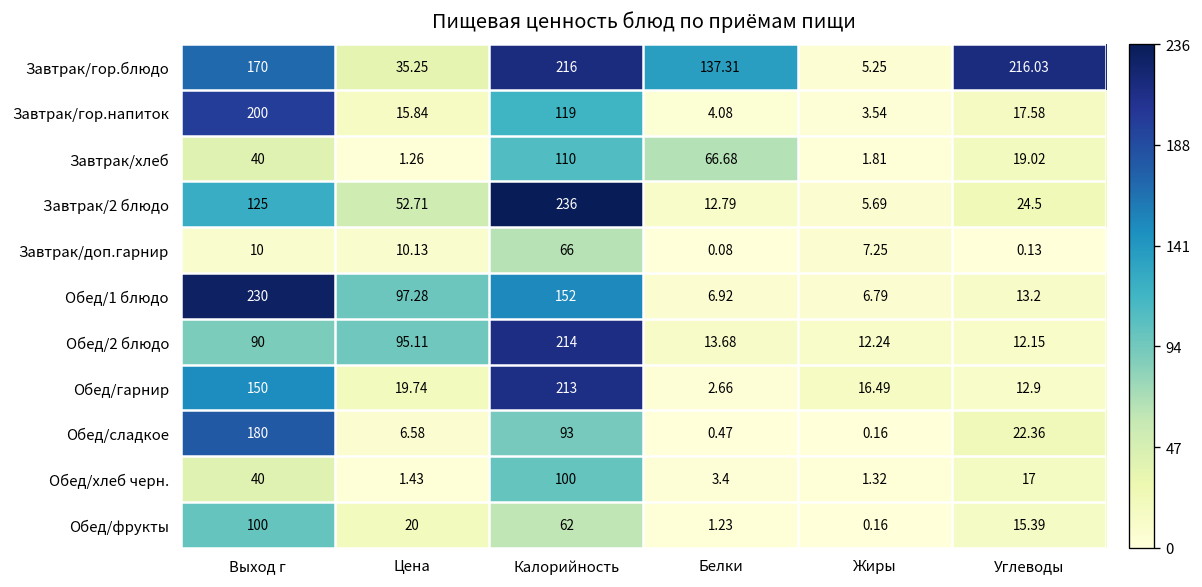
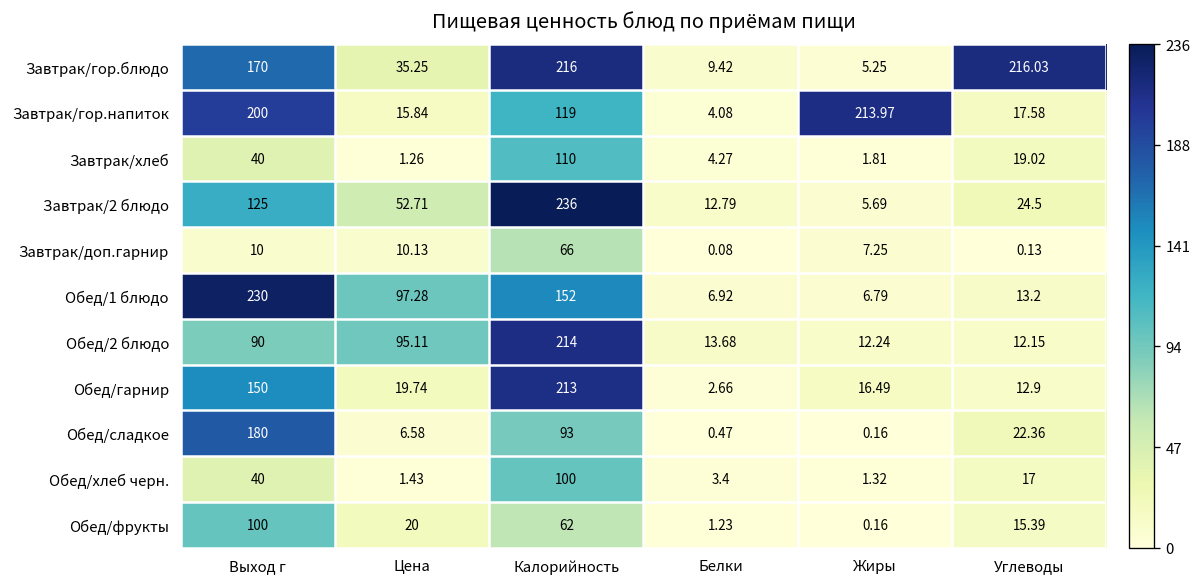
  {
    "Завтрак/гор.блюдо": {
      "Выход г": 170,
      "Цена": 35.25,
      "Калорийность": 216,
-     "Белки": 137.31,
+     "Белки": 9.42,
      "Жиры": 5.25,
      "Углеводы": 216.03
    },
    "Завтрак/гор.напиток": {
      "Выход г": 200,
      "Цена": 15.84,
      "Калорийность": 119,
      "Белки": 4.08,
-     "Жиры": 3.54,
+     "Жиры": 213.97,
      "Углеводы": 17.58
    },
    "Завтрак/хлеб": {
      "Выход г": 40,
      "Цена": 1.26,
      "Калорийность": 110,
-     "Белки": 66.68,
+     "Белки": 4.27,
      "Жиры": 1.81,
      "Углеводы": 19.02
    },
    "Завтрак/2 блюдо": {
      "Выход г": 125,
      "Цена": 52.71,
      "Калорийность": 236,
      "Белки": 12.79,
      "Жиры": 5.69,
      "Углеводы": 24.5
    },
    "Завтрак/доп.гарнир": {
      "Выход г": 10,
      "Цена": 10.13,
      "Калорийность": 66,
      "Белки": 0.08,
      "Жиры": 7.25,
      "Углеводы": 0.13
    },
    "Обед/1 блюдо": {
      "Выход г": 230,
      "Цена": 97.28,
      "Калорийность": 152,
      "Белки": 6.92,
      "Жиры": 6.79,
      "Углеводы": 13.2
    },
    "Обед/2 блюдо": {
      "Выход г": 90,
      "Цена": 95.11,
      "Калорийность": 214,
      "Белки": 13.68,
      "Жиры": 12.24,
      "Углеводы": 12.15
    },
    "Обед/гарнир": {
      "Выход г": 150,
      "Цена": 19.74,
      "Калорийность": 213,
      "Белки": 2.66,
      "Жиры": 16.49,
      "Углеводы": 12.9
    },
    "Обед/сладкое": {
      "Выход г": 180,
      "Цена": 6.58,
      "Калорийность": 93,
      "Белки": 0.47,
      "Жиры": 0.16,
      "Углеводы": 22.36
    },
    "Обед/хлеб черн.": {
      "Выход г": 40,
      "Цена": 1.43,
      "Калорийность": 100,
      "Белки": 3.4,
      "Жиры": 1.32,
      "Углеводы": 17
    },
    "Обед/фрукты": {
      "Выход г": 100,
      "Цена": 20,
      "Калорийность": 62,
      "Белки": 1.23,
      "Жиры": 0.16,
      "Углеводы": 15.39
    }
  }
